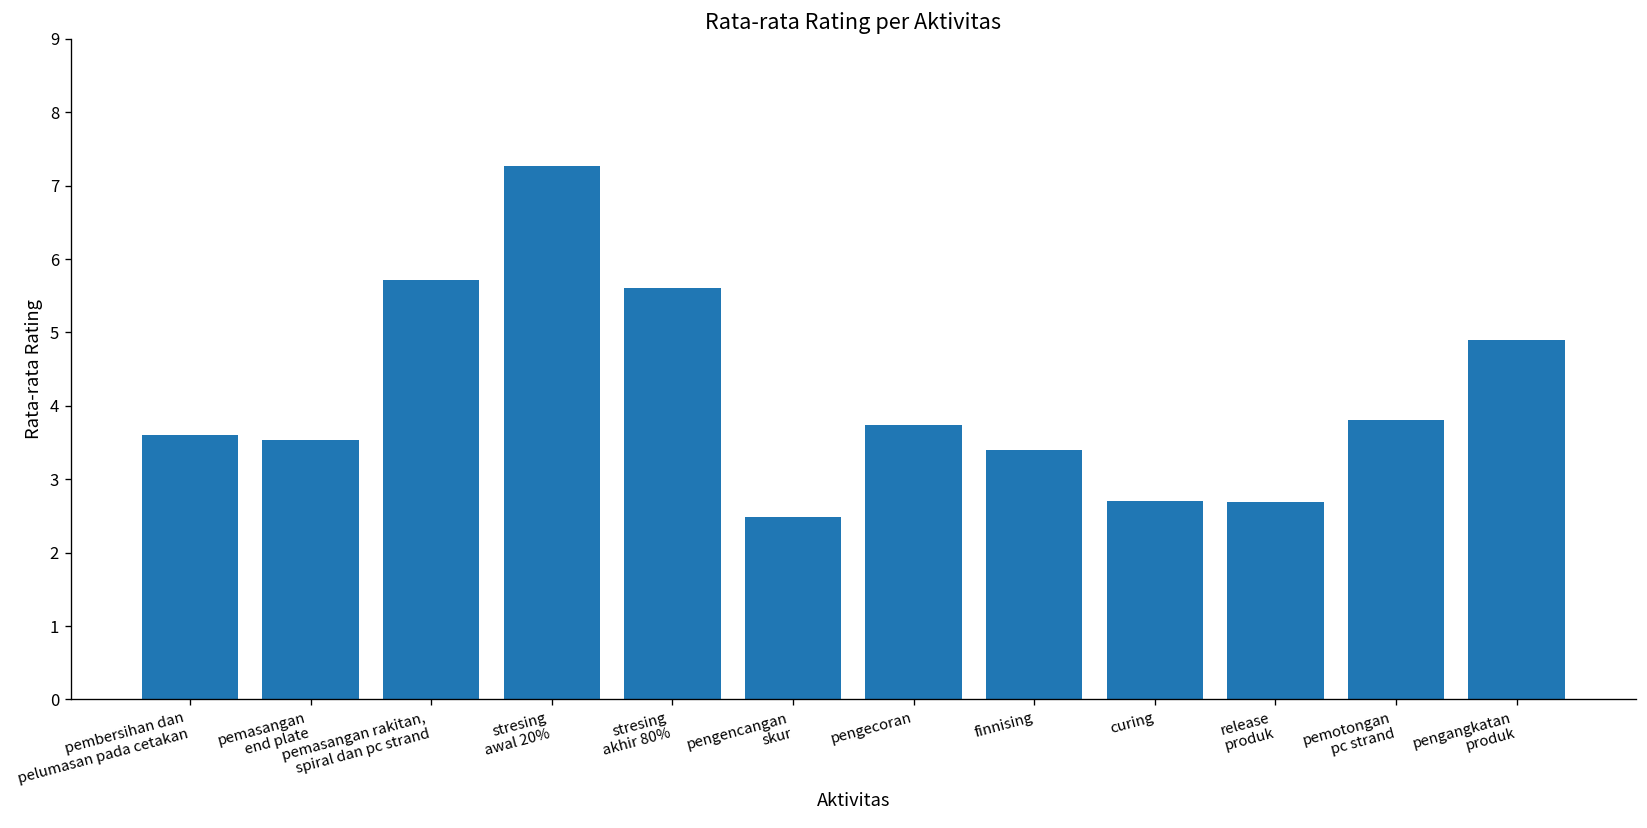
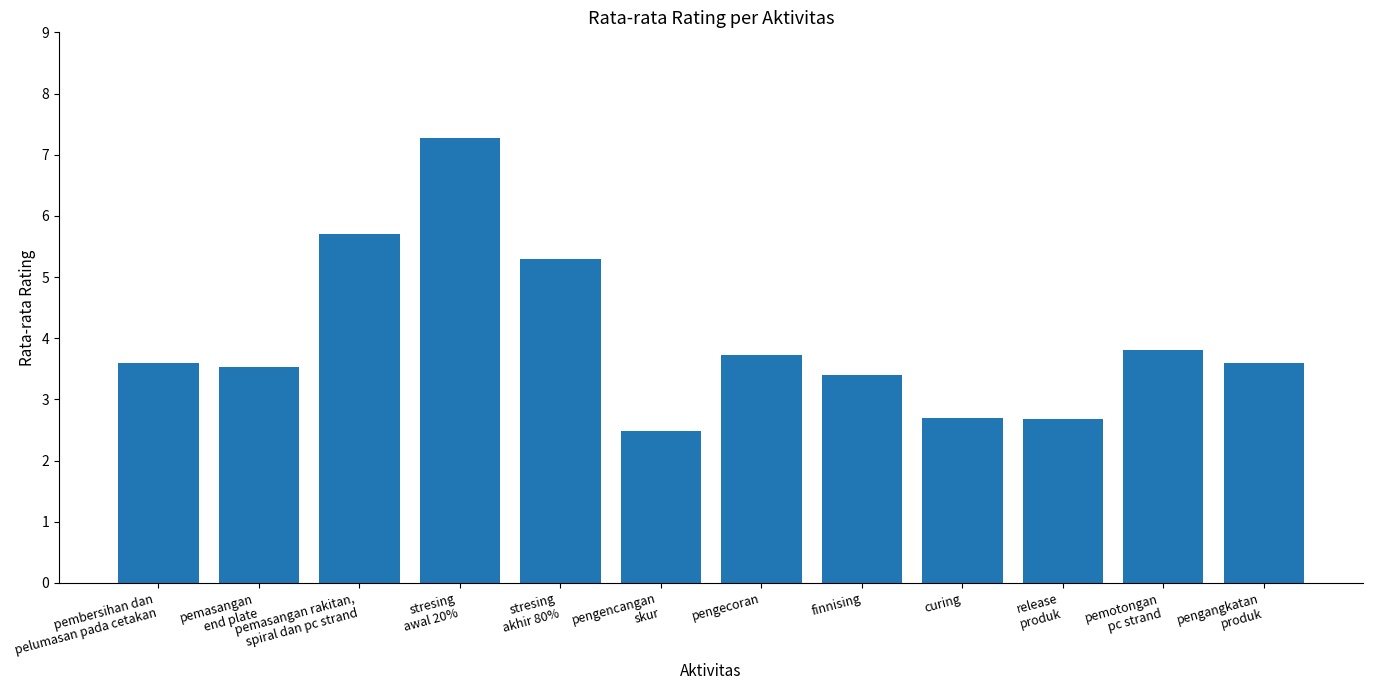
  {
    "pembersihan dan pelumasan pada cetakan": 3.6,
    "pemasangan end plate": 3.5,
    "pemasangan rakitan, spiral dan pc strand": 5.7,
    "stresing awal 20%": 7.3,
-   "stresing akhir 80%": 5.6,
+   "stresing akhir 80%": 5.3,
    "pengencangan skur": 2.5,
    "pengecoran": 3.7,
    "finnising": 3.4,
    "curing": 2.7,
    "release produk": 2.7,
    "pemotongan pc strand": 3.8,
-   "pengangkatan produk": 4.9
+   "pengangkatan produk": 3.6
  }
